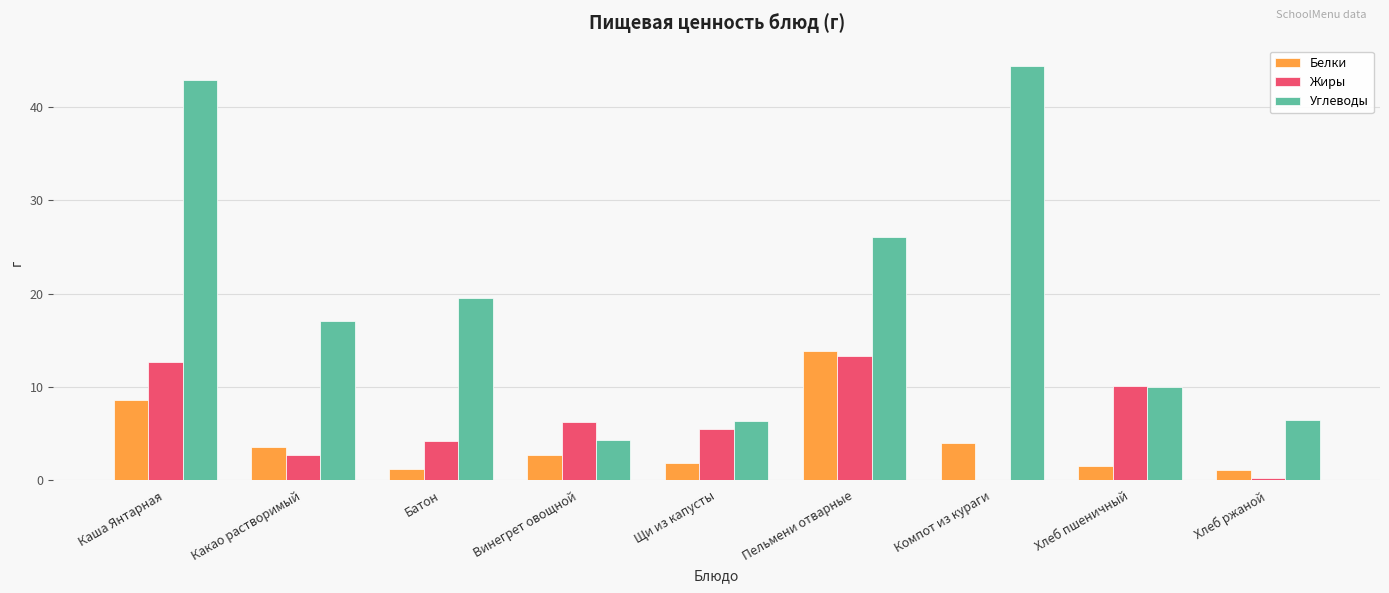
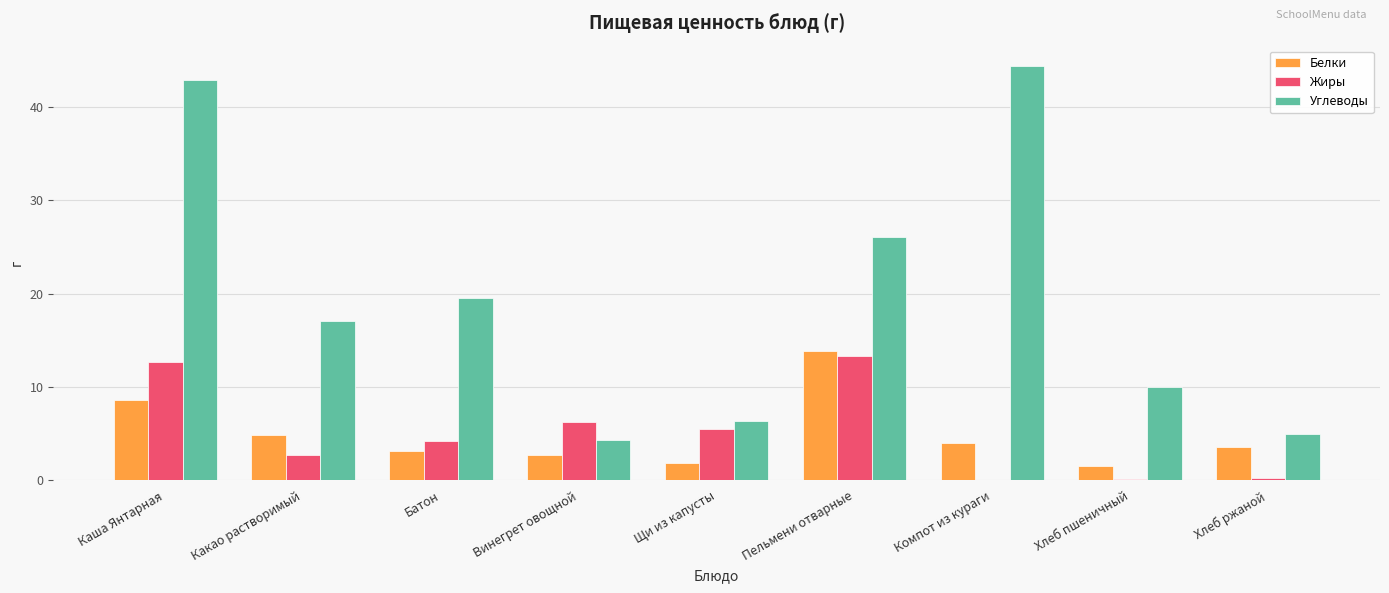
  {
    "Белки": {
      "Каша Янтарная": 9,
-     "Какао растворимый": 4,
-     "Батон": 1,
+     "Какао растворимый": 5,
+     "Батон": 3,
      "Винегрет овощной": 3,
      "Щи из капусты": 2,
      "Пельмени отварные": 14,
      "Компот из кураги": 4,
      "Хлеб пшеничный": 2,
-     "Хлеб ржаной": 1
+     "Хлеб ржаной": 4
    },
    "Жиры": {
      "Каша Янтарная": 13,
      "Какао растворимый": 3,
      "Батон": 4,
      "Винегрет овощной": 6,
      "Щи из капусты": 6,
      "Пельмени отварные": 13,
      "Компот из кураги": 0,
-     "Хлеб пшеничный": 10
+     "Хлеб пшеничный": 0
    },
    "Углеводы": {
      "Каша Янтарная": 43,
      "Какао растворимый": 17,
      "Батон": 20,
      "Винегрет овощной": 4,
      "Щи из капусты": 6,
      "Пельмени отварные": 26,
      "Компот из кураги": 44,
      "Хлеб пшеничный": 10,
-     "Хлеб ржаной": 6
+     "Хлеб ржаной": 5
    }
  }
